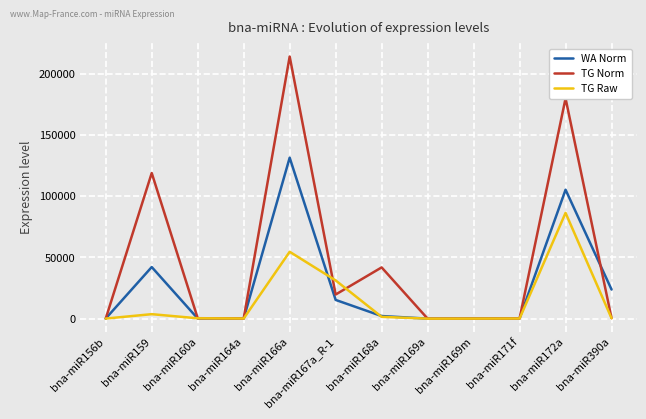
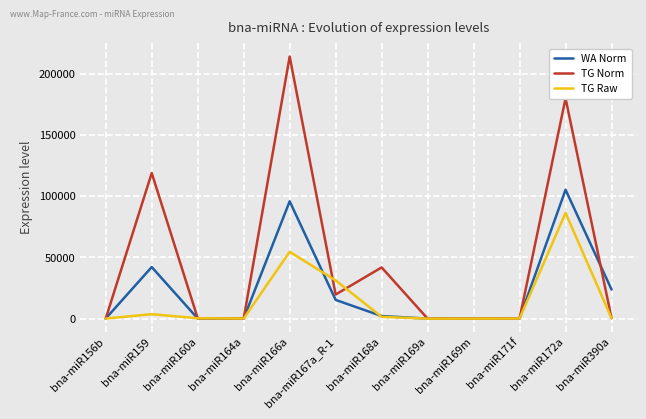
  {
    "WA Norm": {
      "bna-miR159": 42000,
-     "bna-miR166a": 131000,
+     "bna-miR166a": 96000,
      "bna-miR167a_R-1": 15000,
      "bna-miR172a": 105000,
      "bna-miR390a": 24000
    },
    "TG Norm": {
      "bna-miR159": 119000,
      "bna-miR166a": 214000,
      "bna-miR167a_R-1": 20000,
      "bna-miR168a": 42000
    },
    "TG Raw": {
      "bna-miR159": 4000,
      "bna-miR166a": 55000,
      "bna-miR167a_R-1": 31000,
      "bna-miR172a": 86000
    }
  }
